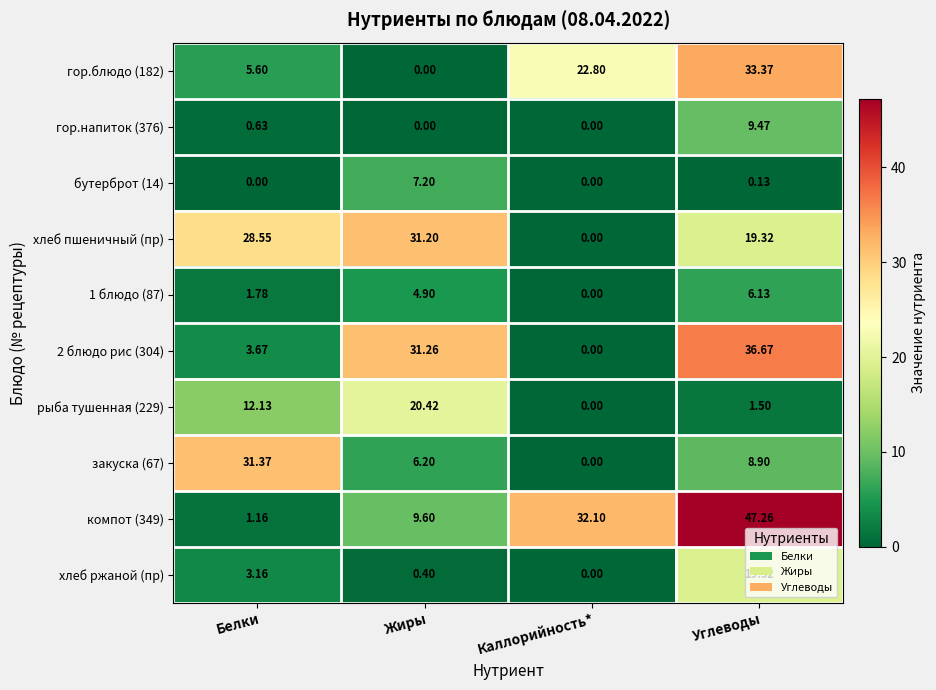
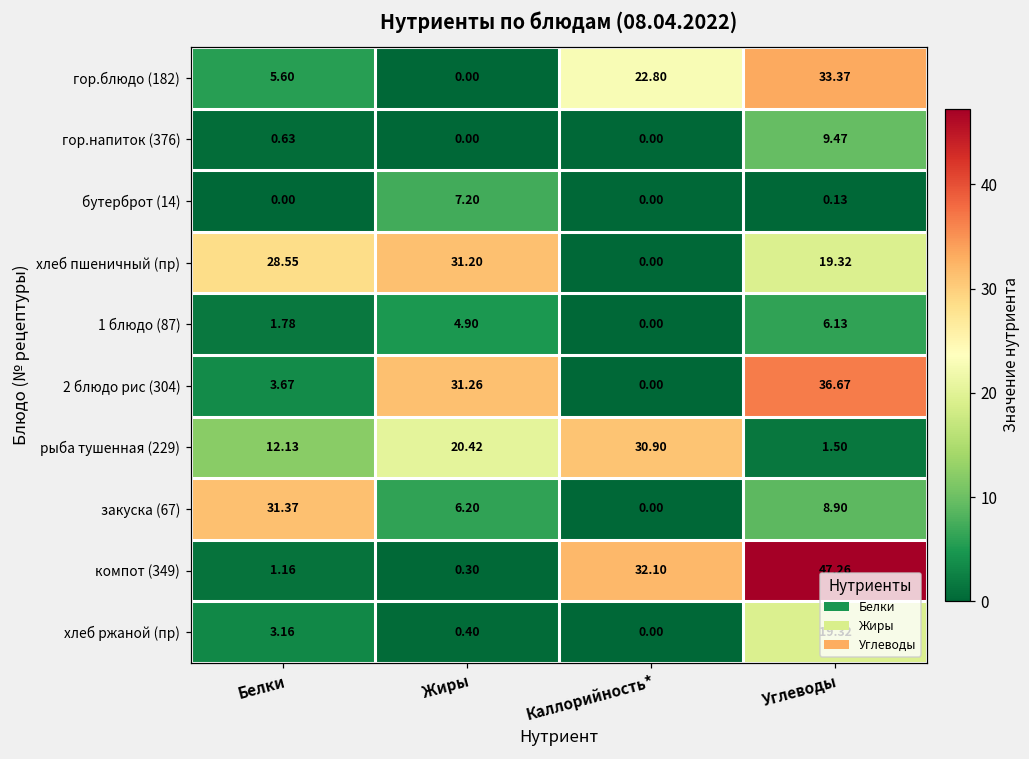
  {
    "гор.блюдо (182)": {
      "Белки": 5.60,
      "Жиры": 0.00,
      "Каллорийность*": 22.80,
      "Углеводы": 33.37
    },
    "гор.напиток (376)": {
      "Белки": 0.63,
      "Жиры": 0.00,
      "Каллорийность*": 0.00,
      "Углеводы": 9.47
    },
    "бутерброт (14)": {
      "Белки": 0.00,
      "Жиры": 7.20,
      "Каллорийность*": 0.00,
      "Углеводы": 0.13
    },
    "хлеб пшеничный (пр)": {
      "Белки": 28.55,
      "Жиры": 31.20,
      "Каллорийность*": 0.00,
      "Углеводы": 19.32
    },
    "1 блюдо (87)": {
      "Белки": 1.78,
      "Жиры": 4.90,
      "Каллорийность*": 0.00,
      "Углеводы": 6.13
    },
    "2 блюдо рис (304)": {
      "Белки": 3.67,
      "Жиры": 31.26,
      "Каллорийность*": 0.00,
      "Углеводы": 36.67
    },
    "рыба тушенная (229)": {
      "Белки": 12.13,
      "Жиры": 20.42,
-     "Каллорийность*": 0.00,
+     "Каллорийность*": 30.90,
      "Углеводы": 1.50
    },
    "закуска (67)": {
      "Белки": 31.37,
      "Жиры": 6.20,
      "Каллорийность*": 0.00,
      "Углеводы": 8.90
    },
    "компот (349)": {
      "Белки": 1.16,
-     "Жиры": 9.60,
+     "Жиры": 0.30,
      "Каллорийность*": 32.10,
      "Углеводы": 47.26
    },
    "хлеб ржаной (пр)": {
      "Белки": 3.16,
      "Жиры": 0.40,
      "Каллорийность*": 0.00
    }
  }
